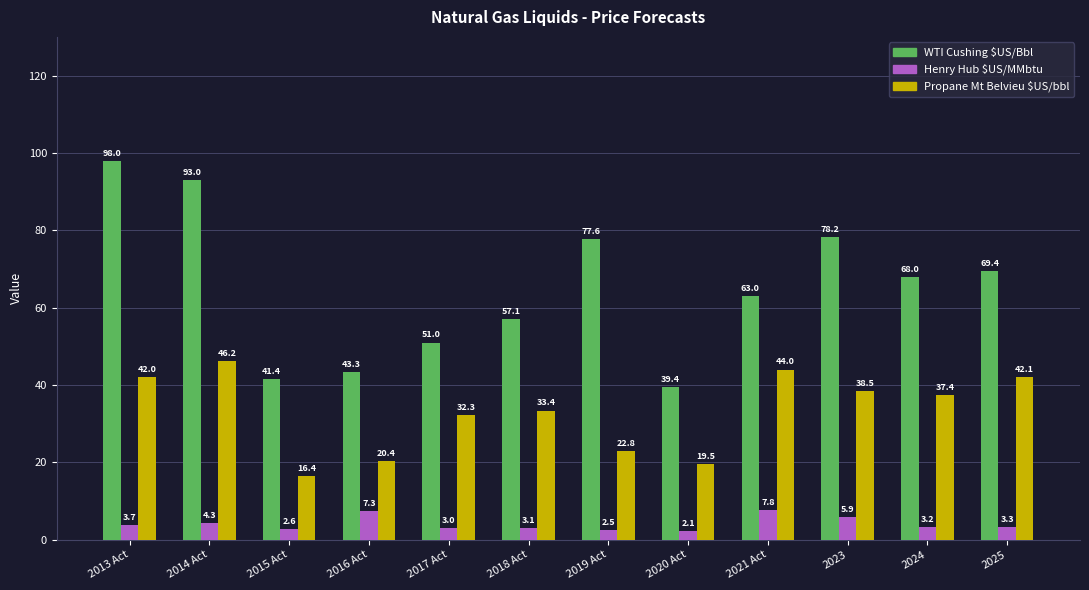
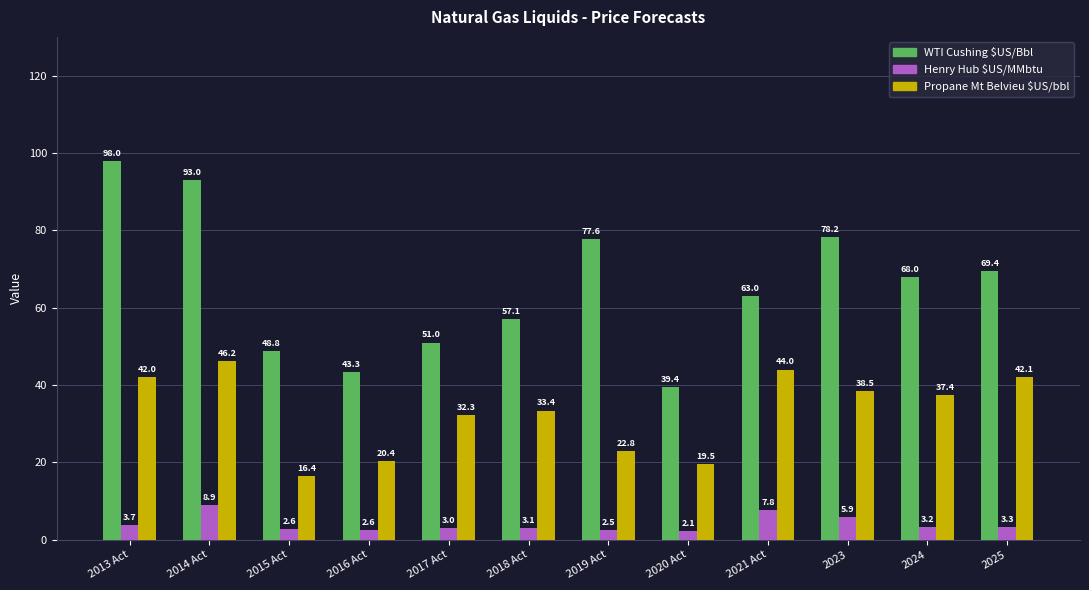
  {
    "WTI Cushing $US/Bbl": {
      "2013 Act": 98.0,
      "2014 Act": 93.0,
-     "2015 Act": 41.4,
+     "2015 Act": 48.8,
      "2016 Act": 43.3,
      "2017 Act": 51.0,
      "2018 Act": 57.1,
      "2019 Act": 77.6,
      "2020 Act": 39.4,
      "2021 Act": 63.0,
      "2023": 78.2,
      "2024": 68.0,
      "2025": 69.4
    },
    "Henry Hub $US/MMbtu": {
      "2013 Act": 3.7,
-     "2014 Act": 4.3,
+     "2014 Act": 8.9,
      "2015 Act": 2.6,
-     "2016 Act": 7.3,
+     "2016 Act": 2.6,
      "2017 Act": 3.0,
      "2018 Act": 3.1,
      "2019 Act": 2.5,
      "2020 Act": 2.1,
      "2021 Act": 7.8,
      "2023": 5.9,
      "2024": 3.2,
      "2025": 3.3
    },
    "Propane Mt Belvieu $US/bbl": {
      "2013 Act": 42.0,
      "2014 Act": 46.2,
      "2015 Act": 16.4,
      "2016 Act": 20.4,
      "2017 Act": 32.3,
      "2018 Act": 33.4,
      "2019 Act": 22.8,
      "2020 Act": 19.5,
      "2021 Act": 44.0,
      "2023": 38.5,
      "2024": 37.4,
      "2025": 42.1
    }
  }
